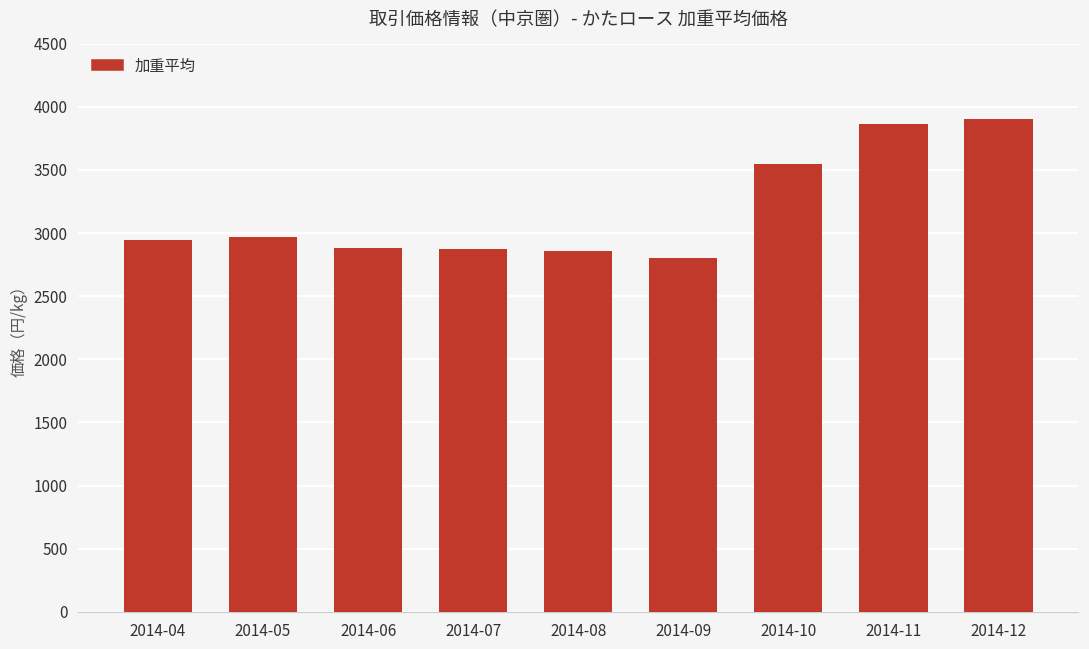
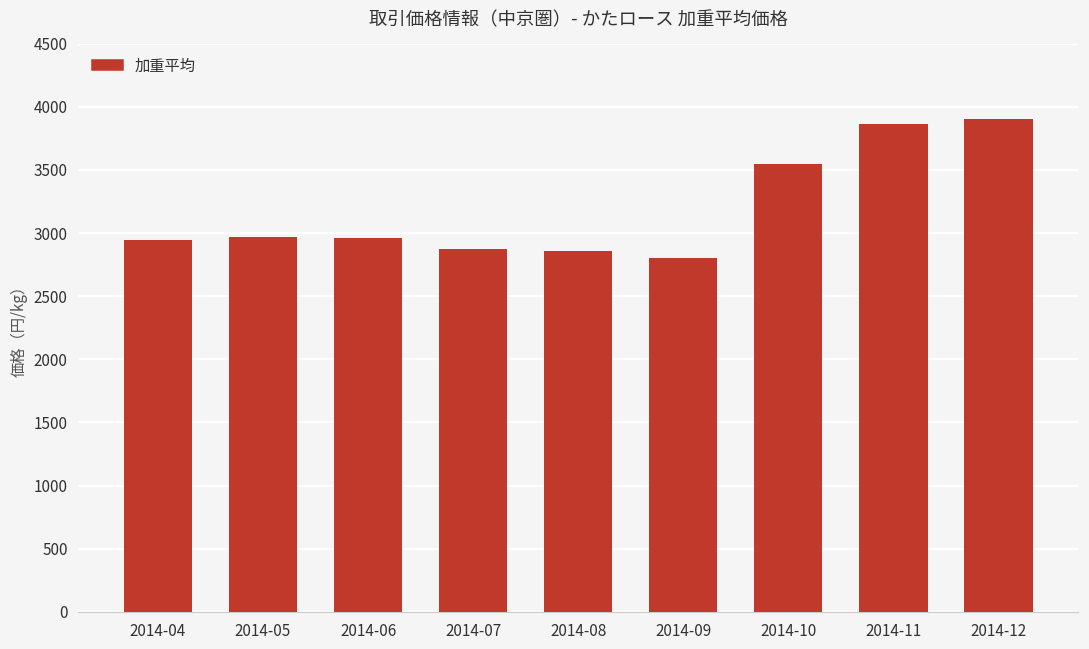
  {
    "2014-04": 2950,
    "2014-05": 2970,
-   "2014-06": 2880,
+   "2014-06": 2960,
    "2014-07": 2870,
    "2014-08": 2860,
    "2014-09": 2800,
    "2014-10": 3550,
    "2014-11": 3860,
    "2014-12": 3900
  }
